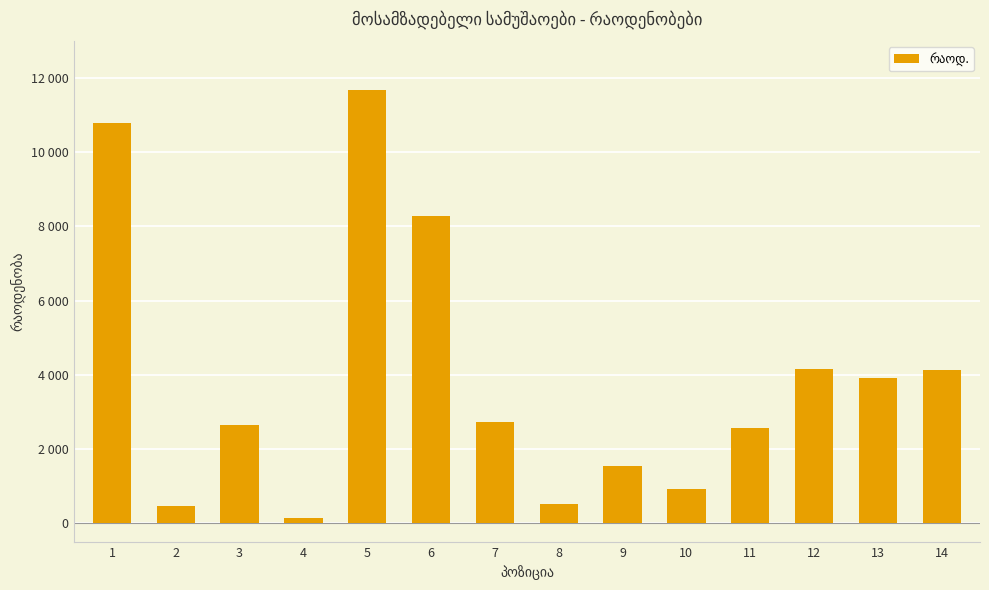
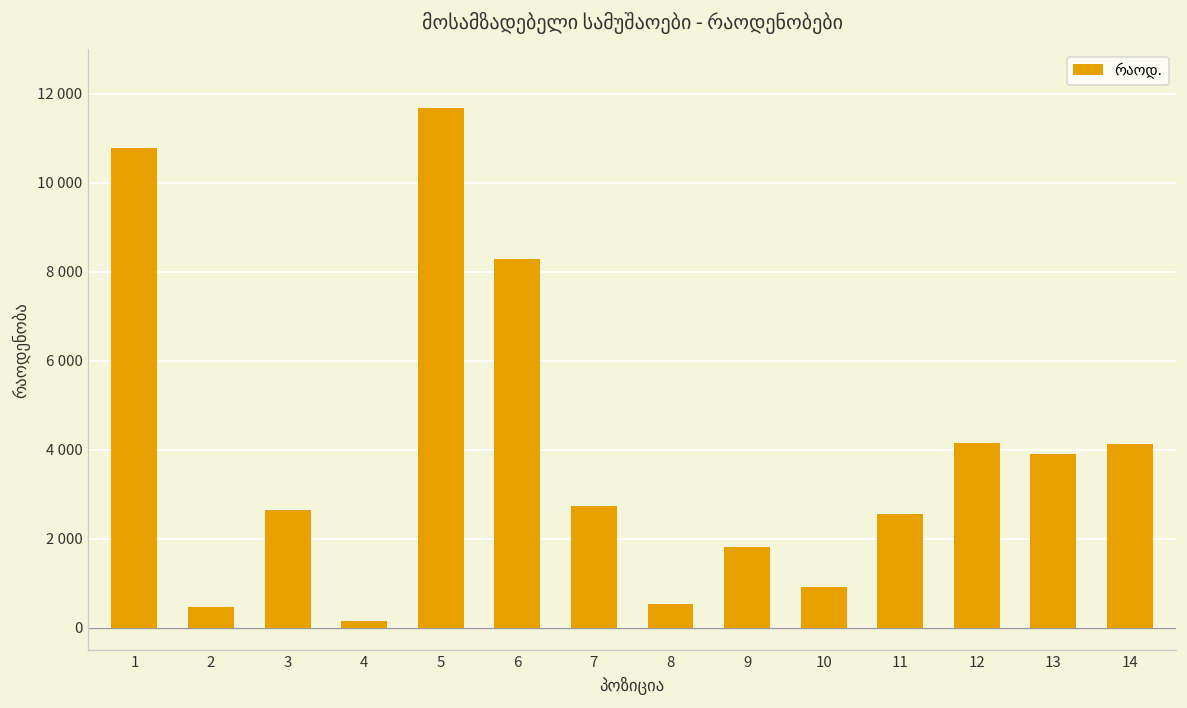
  {
    "1": 10800,
    "2": 500,
    "3": 2600,
    "4": 200,
    "5": 11700,
    "6": 8300,
    "7": 2700,
    "8": 500,
-   "9": 1500,
+   "9": 1800,
    "10": 900,
    "11": 2600,
    "12": 4100,
    "13": 3900,
    "14": 4100
  }
